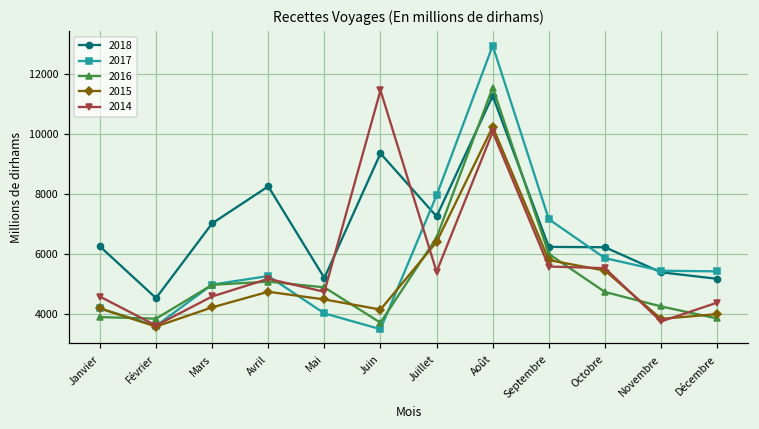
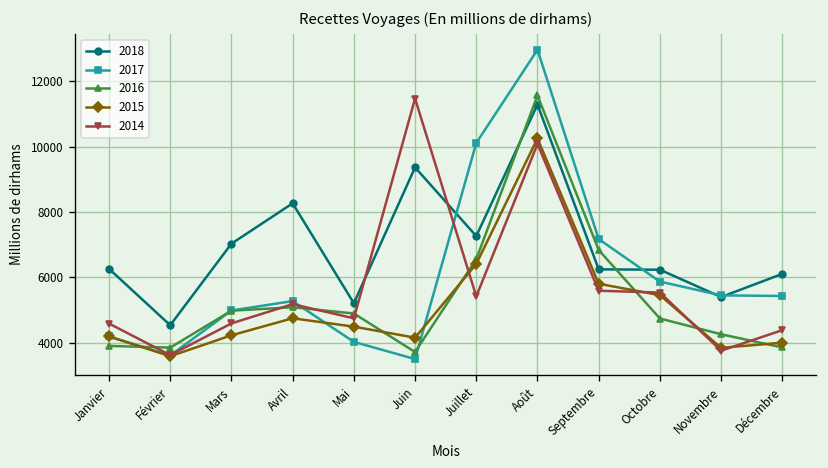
  {
    "2018": {
      "Janvier": 6300,
      "Février": 4500,
      "Mars": 7000,
      "Avril": 8300,
      "Mai": 5200,
      "Juin": 9400,
      "Juillet": 7300,
      "Août": 11300,
      "Septembre": 6200,
      "Octobre": 6200,
-     "Décembre": 5200
+     "Décembre": 6100
    },
    "2017": {
      "Avril": 5300,
      "Mai": 4000,
      "Juin": 3500,
-     "Juillet": 8000,
+     "Juillet": 10100,
      "Août": 13000,
      "Septembre": 7200,
      "Octobre": 5900,
      "Décembre": 5400
    },
    "2016": {
      "Janvier": 3900,
      "Février": 3800,
      "Mai": 4900,
      "Juin": 3700,
      "Juillet": 6600,
      "Août": 11600,
-     "Septembre": 6000,
+     "Septembre": 6800,
      "Octobre": 4700,
      "Novembre": 4300,
      "Décembre": 3900
    },
    "2015": {
      "Mars": 4200,
      "Avril": 4700,
      "Mai": 4500,
      "Juin": 4200,
      "Juillet": 6400,
      "Août": 10200,
      "Septembre": 5800,
      "Décembre": 4000
    },
    "2014": {
      "Janvier": 4600,
      "Mars": 4600,
      "Mai": 4700,
      "Juin": 11500,
      "Juillet": 5400,
      "Août": 10100,
      "Septembre": 5600,
      "Décembre": 4400
    }
  }
